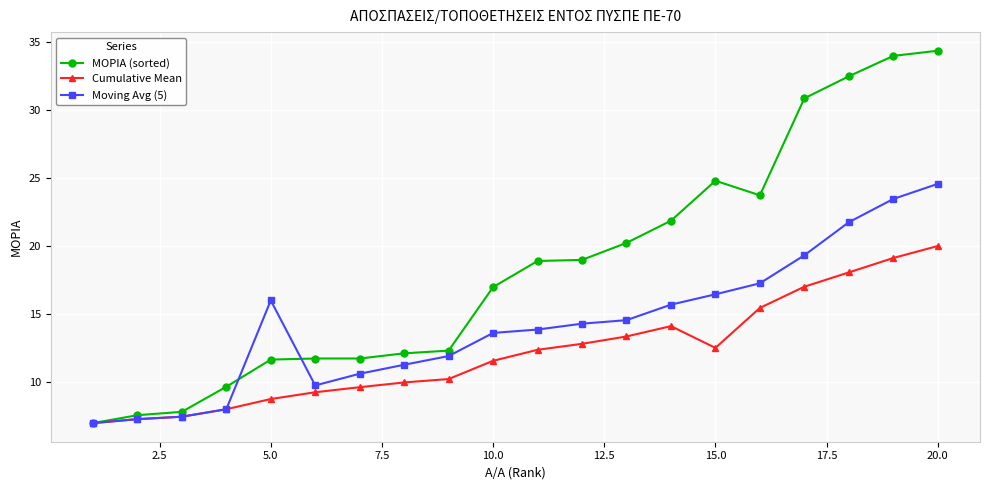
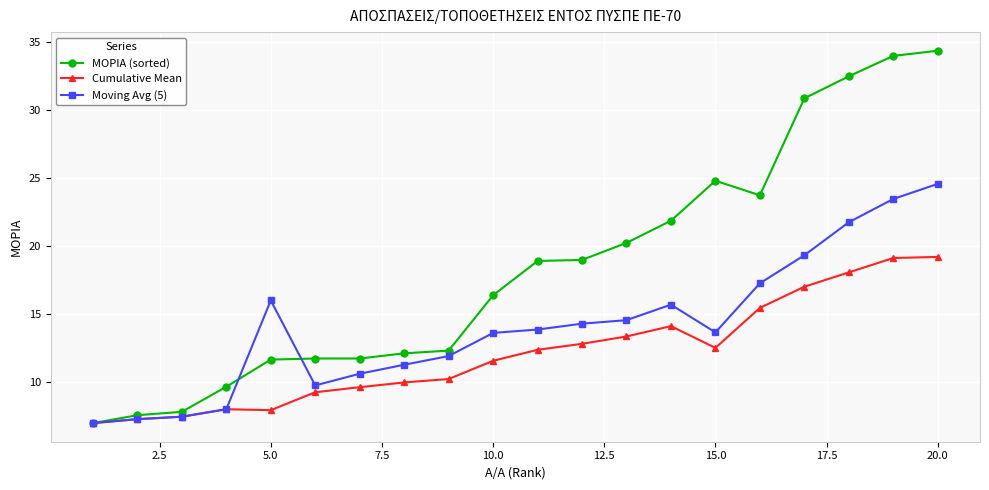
  {
    "ΜΟΡΙΑ (sorted)": {
      "5.0": 11.7,
-     "10.0": 17.0,
+     "10.0": 16.4,
      "15.0": 24.8,
      "20.0": 34.4
    },
    "Cumulative Mean": {
-     "5.0": 8.8,
+     "5.0": 8.0,
      "10.0": 11.6,
      "15.0": 12.5,
-     "20.0": 20.0
+     "20.0": 19.2
    },
    "Moving Avg (5)": {
      "5.0": 16.0,
      "10.0": 13.6,
-     "15.0": 16.5,
+     "15.0": 13.7,
      "20.0": 24.6
    }
  }
